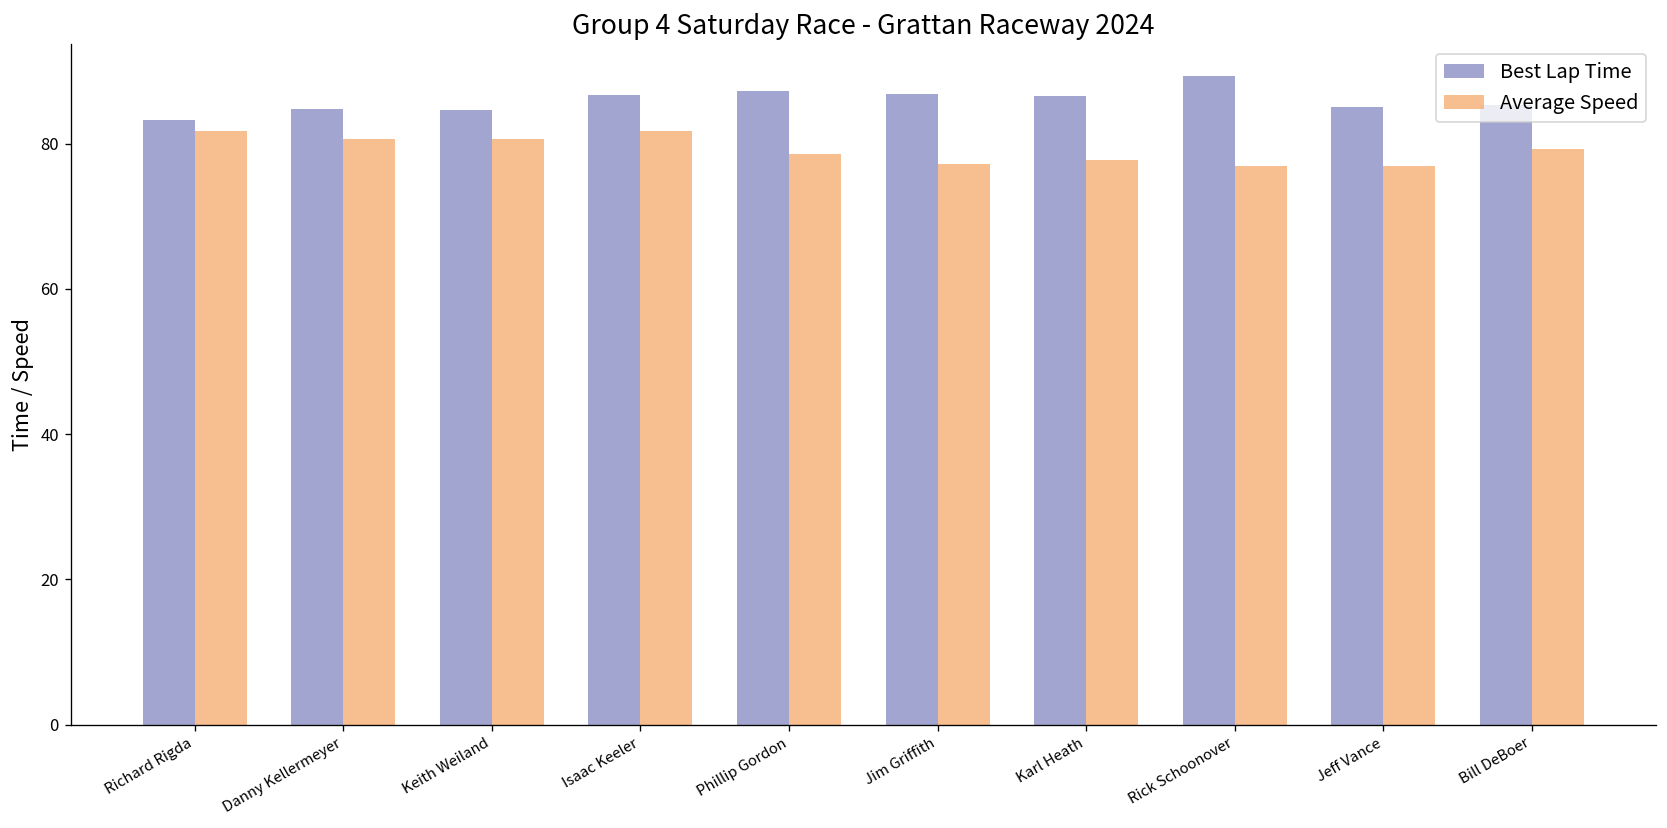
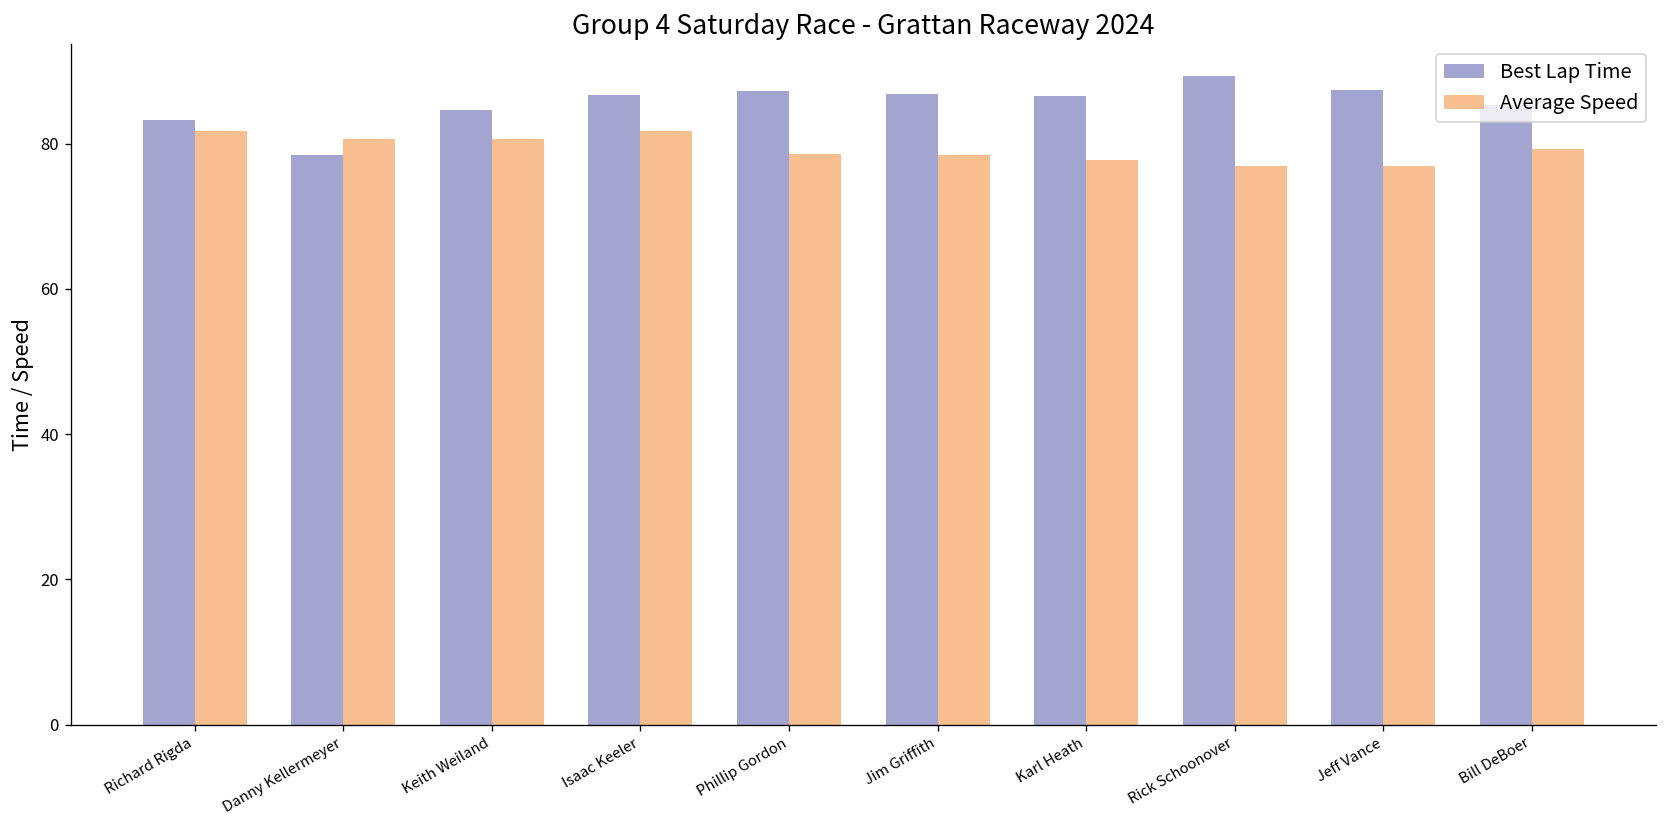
  {
    "Best Lap Time": {
      "Richard Rigda": 83,
-     "Danny Kellermeyer": 85,
+     "Danny Kellermeyer": 78,
      "Keith Weiland": 85,
      "Isaac Keeler": 87,
      "Phillip Gordon": 87,
      "Jim Griffith": 87,
      "Karl Heath": 87,
      "Rick Schoonover": 89,
-     "Jeff Vance": 85
+     "Jeff Vance": 87
    },
    "Average Speed": {
      "Richard Rigda": 82,
      "Danny Kellermeyer": 81,
      "Keith Weiland": 81,
      "Isaac Keeler": 82,
      "Phillip Gordon": 78,
-     "Jim Griffith": 77,
+     "Jim Griffith": 78,
      "Karl Heath": 78,
      "Rick Schoonover": 77,
      "Jeff Vance": 77,
      "Bill DeBoer": 79
    }
  }
